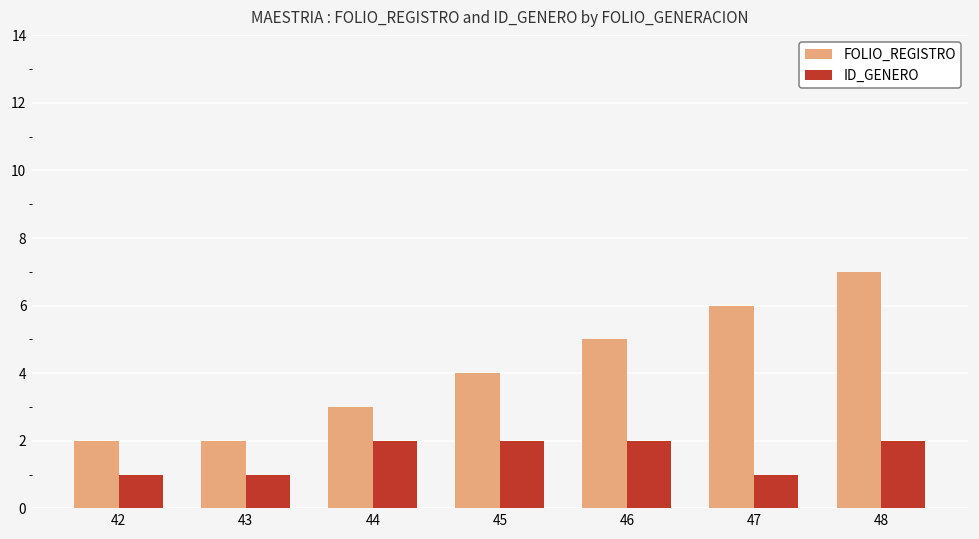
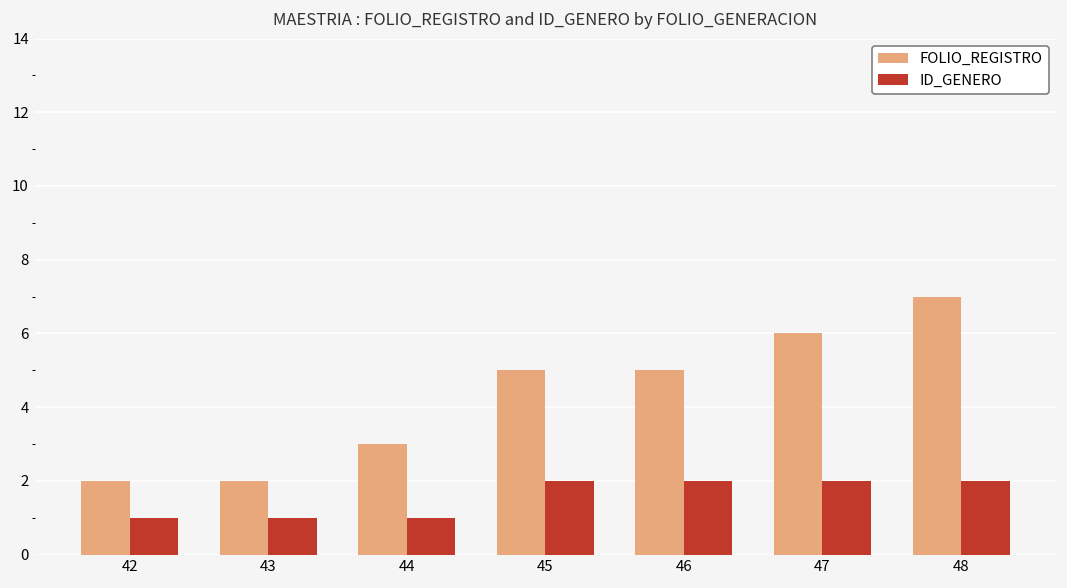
  {
    "FOLIO_REGISTRO": {
      "42": 2,
      "43": 2,
      "44": 3,
-     "45": 4,
+     "45": 5,
      "46": 5,
      "47": 6,
      "48": 7
    },
    "ID_GENERO": {
      "42": 1,
      "43": 1,
-     "44": 2,
+     "44": 1,
      "45": 2,
      "46": 2,
-     "47": 1,
+     "47": 2,
      "48": 2
    }
  }
